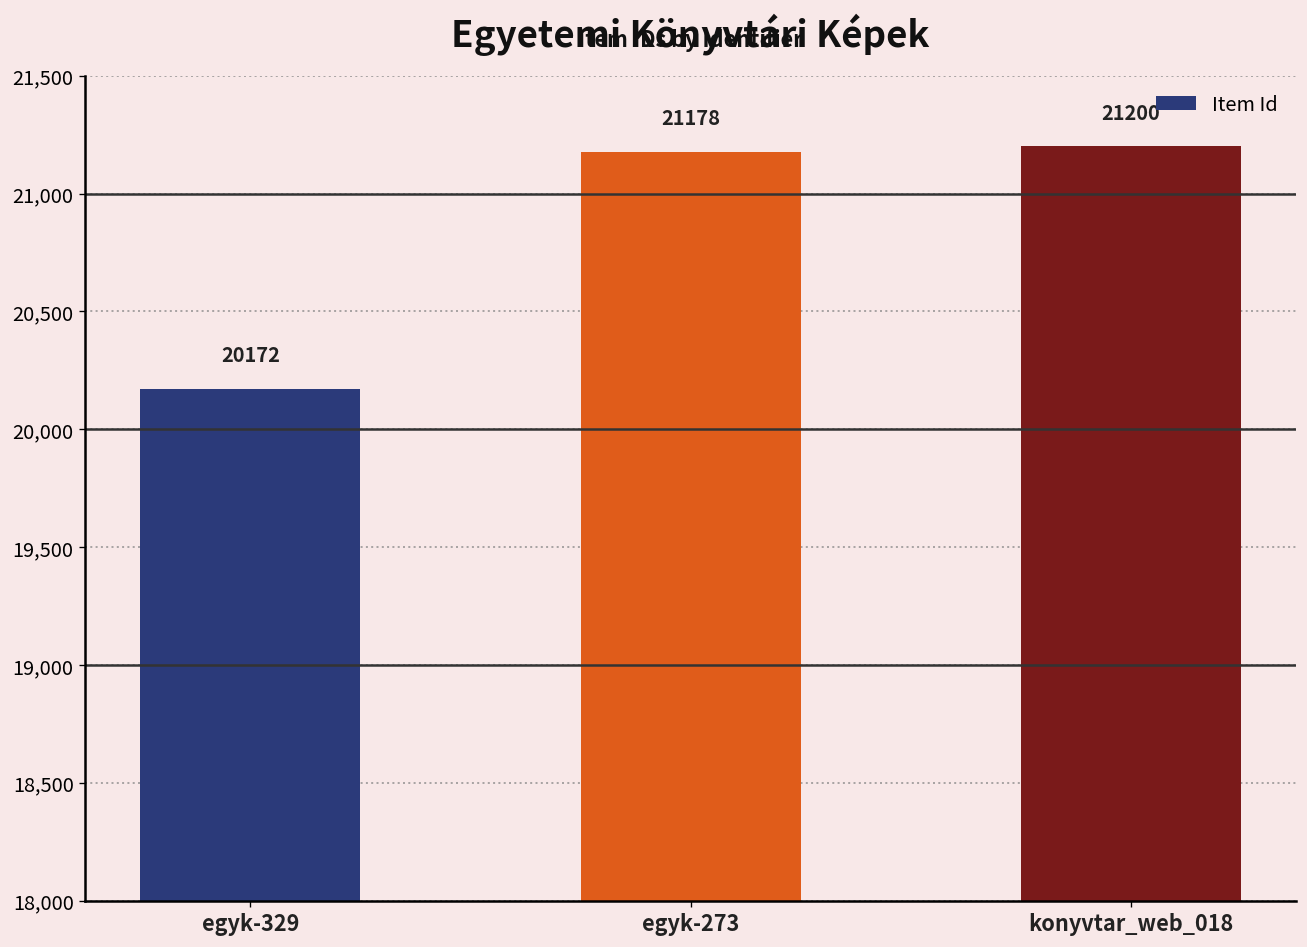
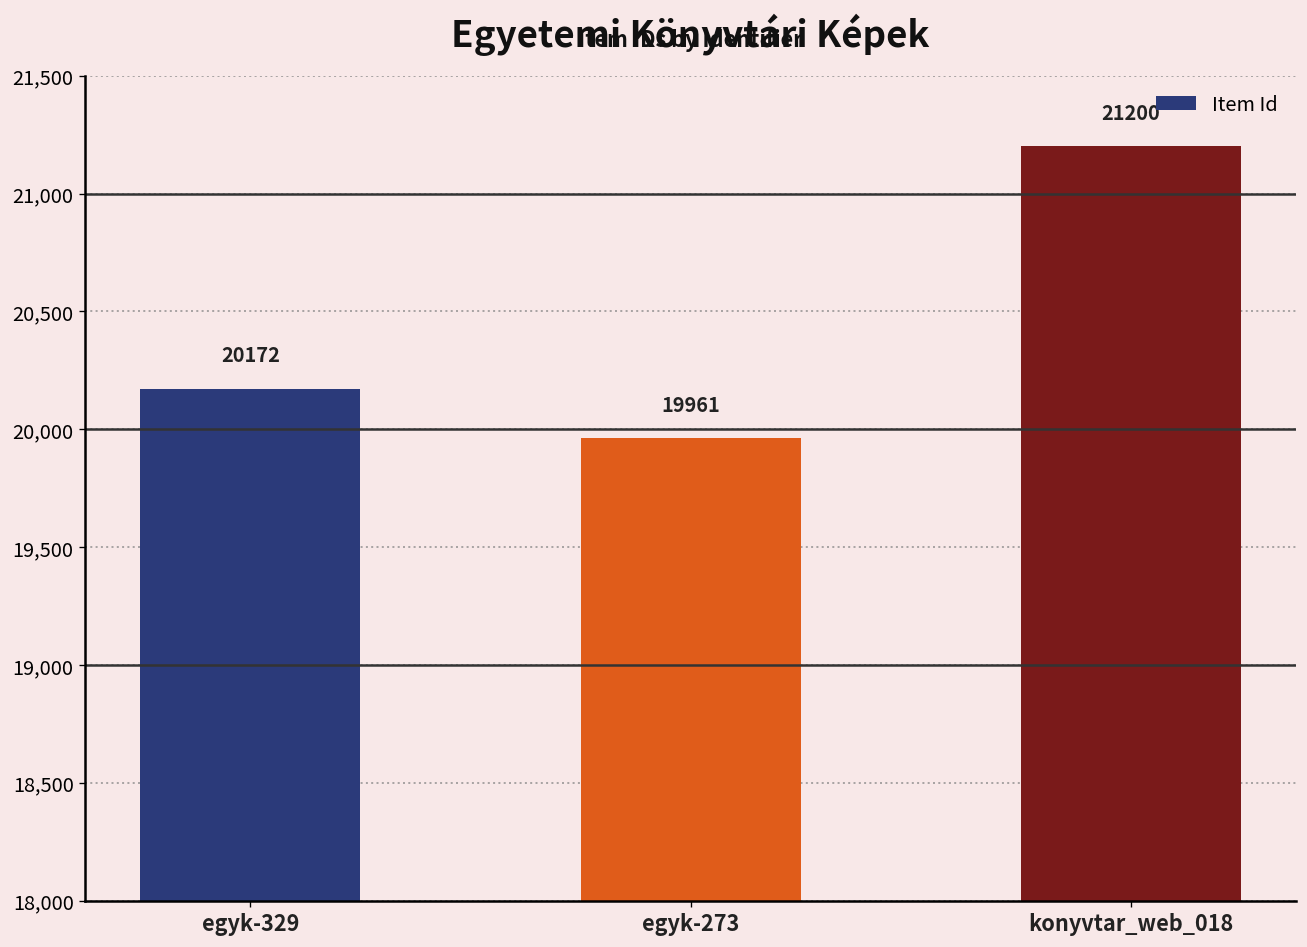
  {
    "egyk-329": 20172,
-   "egyk-273": 21178,
+   "egyk-273": 19961,
    "konyvtar_web_018": 21200
  }
